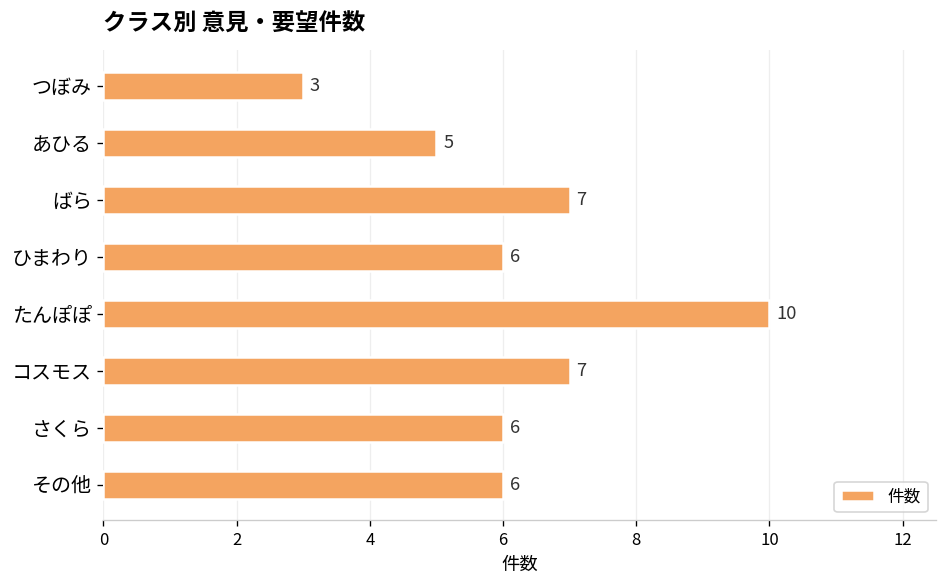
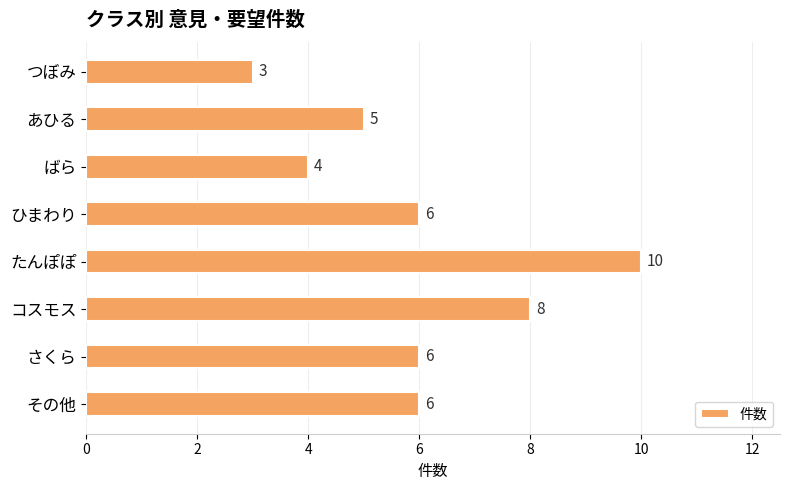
  {
    "つぼみ": 3,
    "あひる": 5,
-   "ばら": 7,
+   "ばら": 4,
    "ひまわり": 6,
    "たんぽぽ": 10,
-   "コスモス": 7,
+   "コスモス": 8,
    "さくら": 6,
    "その他": 6
  }
